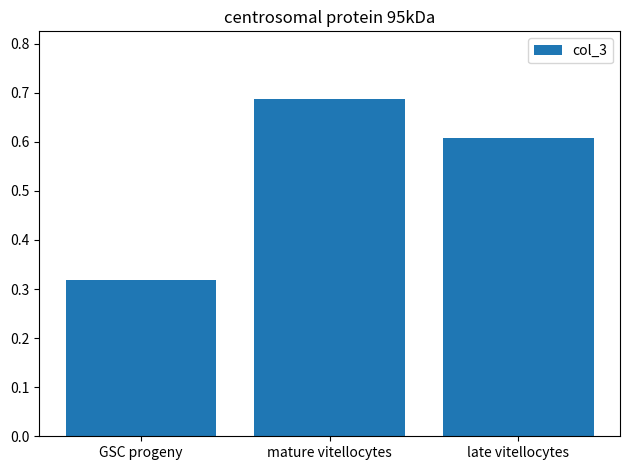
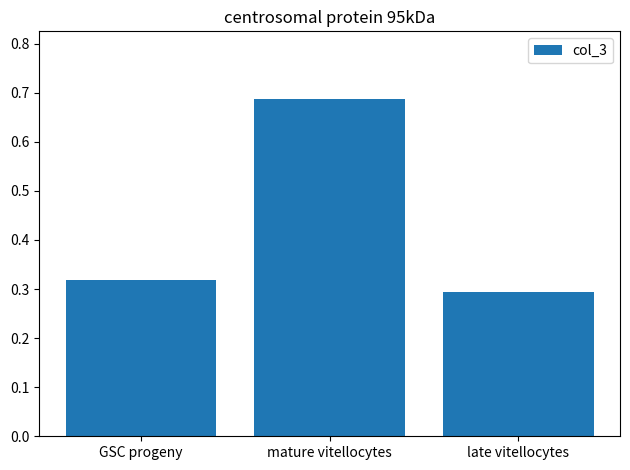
  {
    "GSC progeny": 0.32,
    "mature vitellocytes": 0.69,
-   "late vitellocytes": 0.61
+   "late vitellocytes": 0.29
  }
